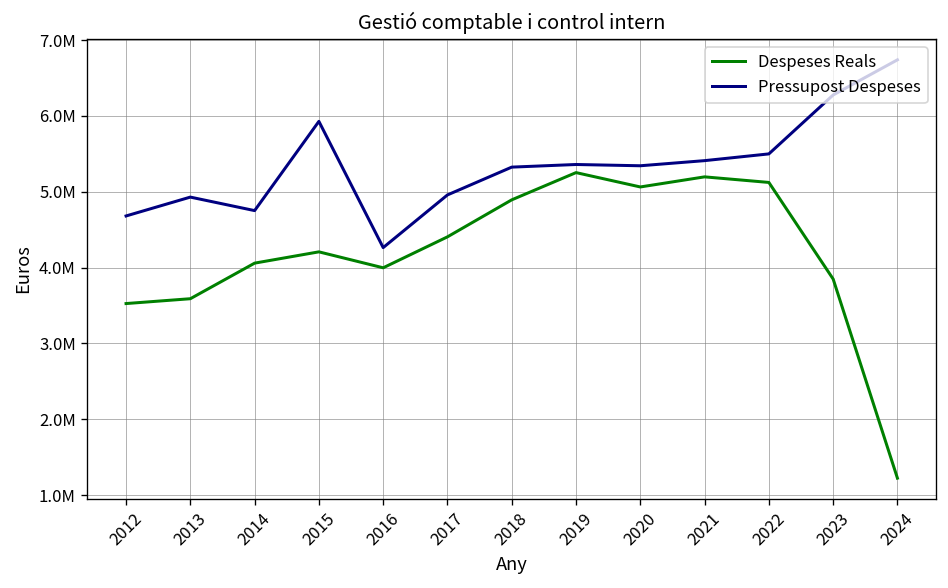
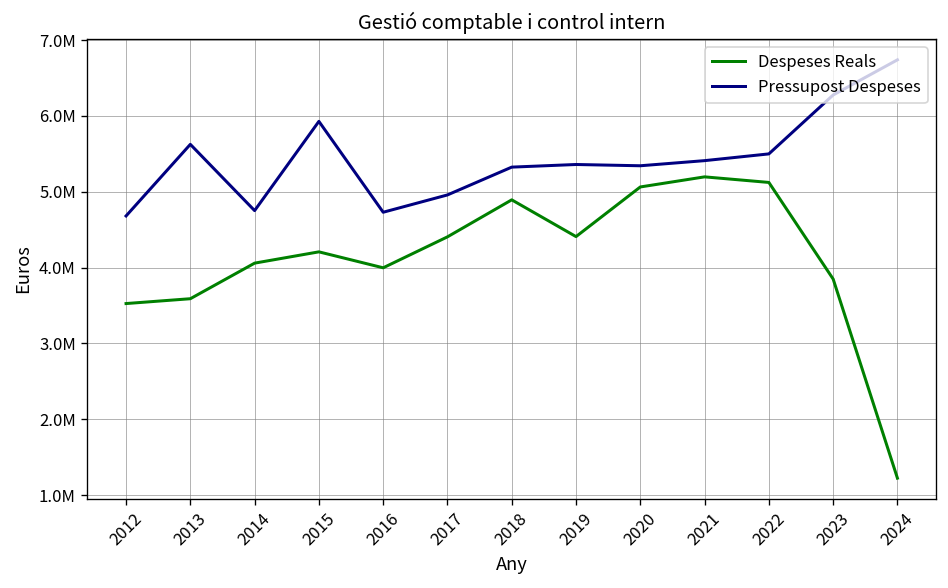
  {
    "Despeses Reals": {
      "2012": 3500000,
      "2013": 3600000,
      "2014": 4100000,
      "2015": 4200000,
      "2016": 4000000,
      "2017": 4400000,
      "2018": 4900000,
-     "2019": 5300000,
+     "2019": 4400000,
      "2020": 5100000,
      "2021": 5200000,
      "2022": 5100000,
      "2023": 3800000,
      "2024": 1200000
    },
    "Pressupost Despeses": {
      "2012": 4700000,
-     "2013": 4900000,
+     "2013": 5600000,
      "2014": 4800000,
      "2015": 5900000,
-     "2016": 4300000,
+     "2016": 4700000,
      "2017": 5000000,
      "2018": 5300000,
      "2019": 5400000,
      "2020": 5300000,
      "2021": 5400000,
      "2022": 5500000
    }
  }
